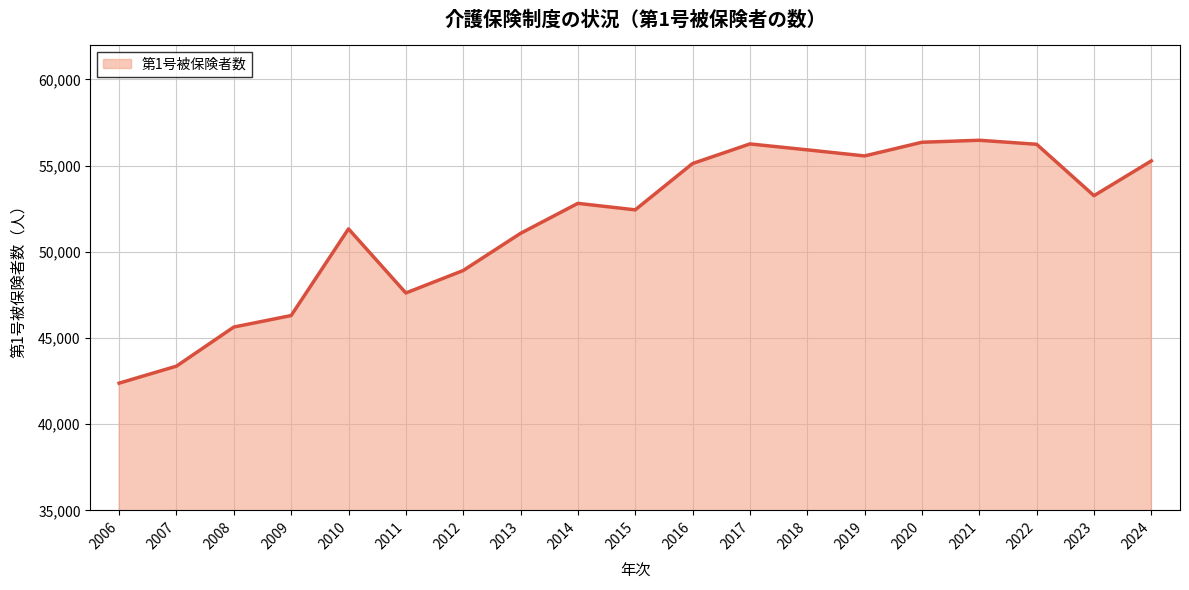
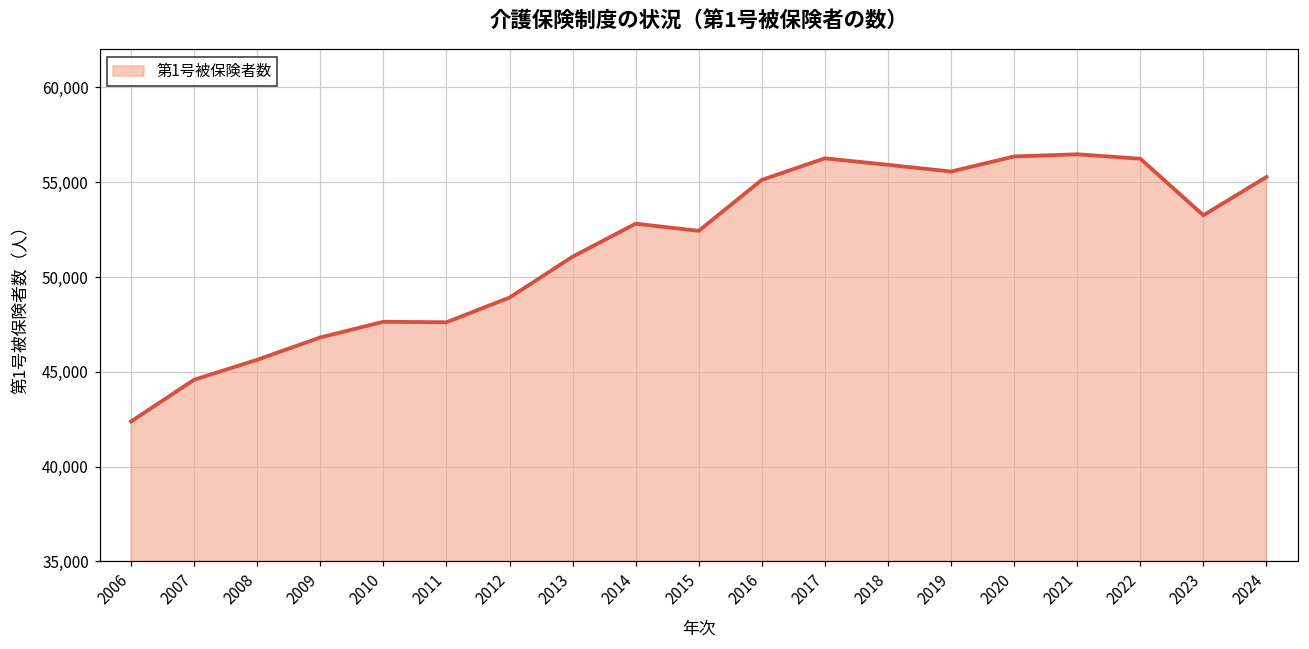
  {
    "2006": "42,400",
-   "2007": "43,400",
+   "2007": "44,600",
    "2008": "45,600",
-   "2009": "46,300",
-   "2010": "51,300",
+   "2009": "46,800",
+   "2010": "47,600",
    "2011": "47,600",
    "2012": "48,900",
    "2013": "51,100",
    "2014": "52,800",
    "2015": "52,400",
    "2016": "55,100",
    "2017": "56,300",
    "2018": "55,900",
    "2019": "55,600",
    "2020": "56,400",
    "2021": "56,500",
    "2022": "56,200",
    "2023": "53,300",
    "2024": "55,300"
  }
